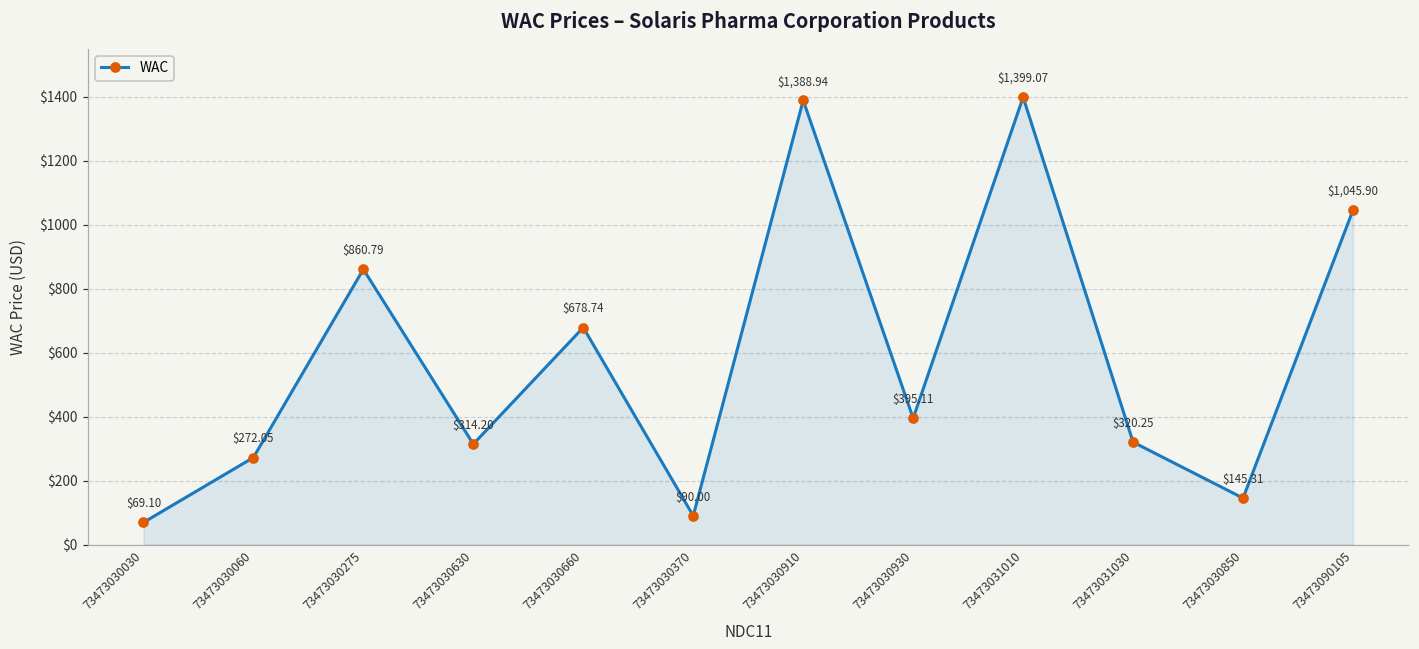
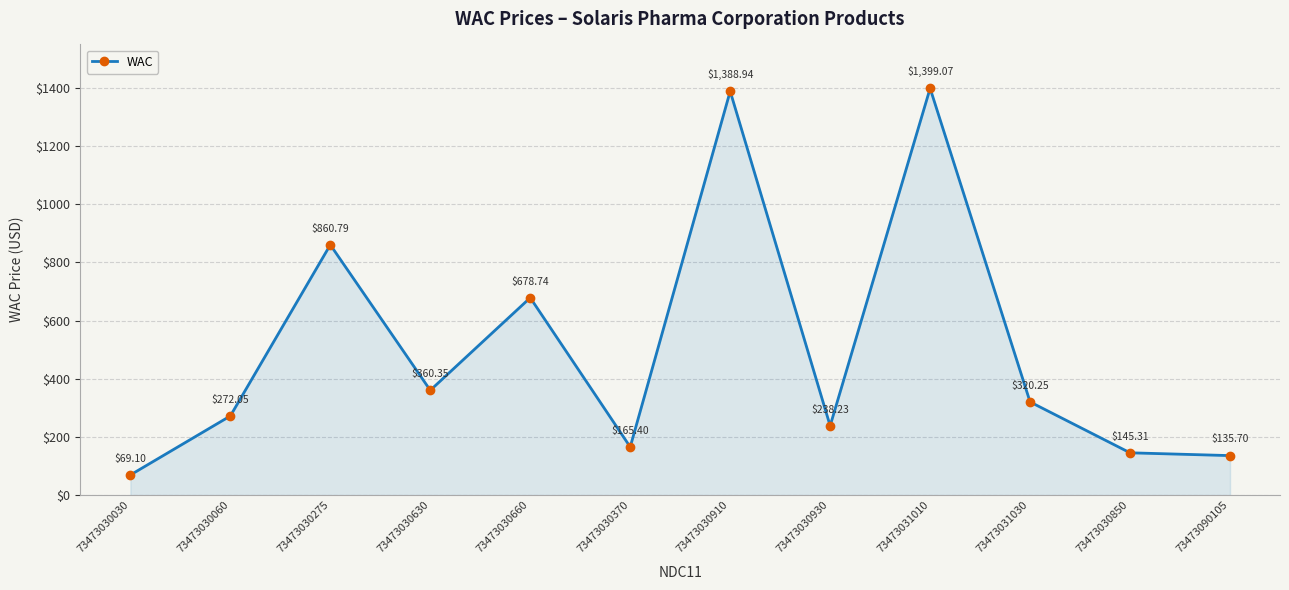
  {
    "73473030030": "$69.10",
    "73473030060": "$272.05",
    "73473030275": "$860.79",
-   "73473030630": "$314.20",
+   "73473030630": "$360.35",
    "73473030660": "$678.74",
-   "73473030370": "$90.00",
+   "73473030370": "$165.40",
    "73473030910": "$1,388.94",
-   "73473030930": "$395.11",
+   "73473030930": "$238.23",
    "73473031010": "$1,399.07",
    "73473031030": "$320.25",
    "73473030850": "$145.31",
-   "73473090105": "$1,045.90"
+   "73473090105": "$135.70"
  }
